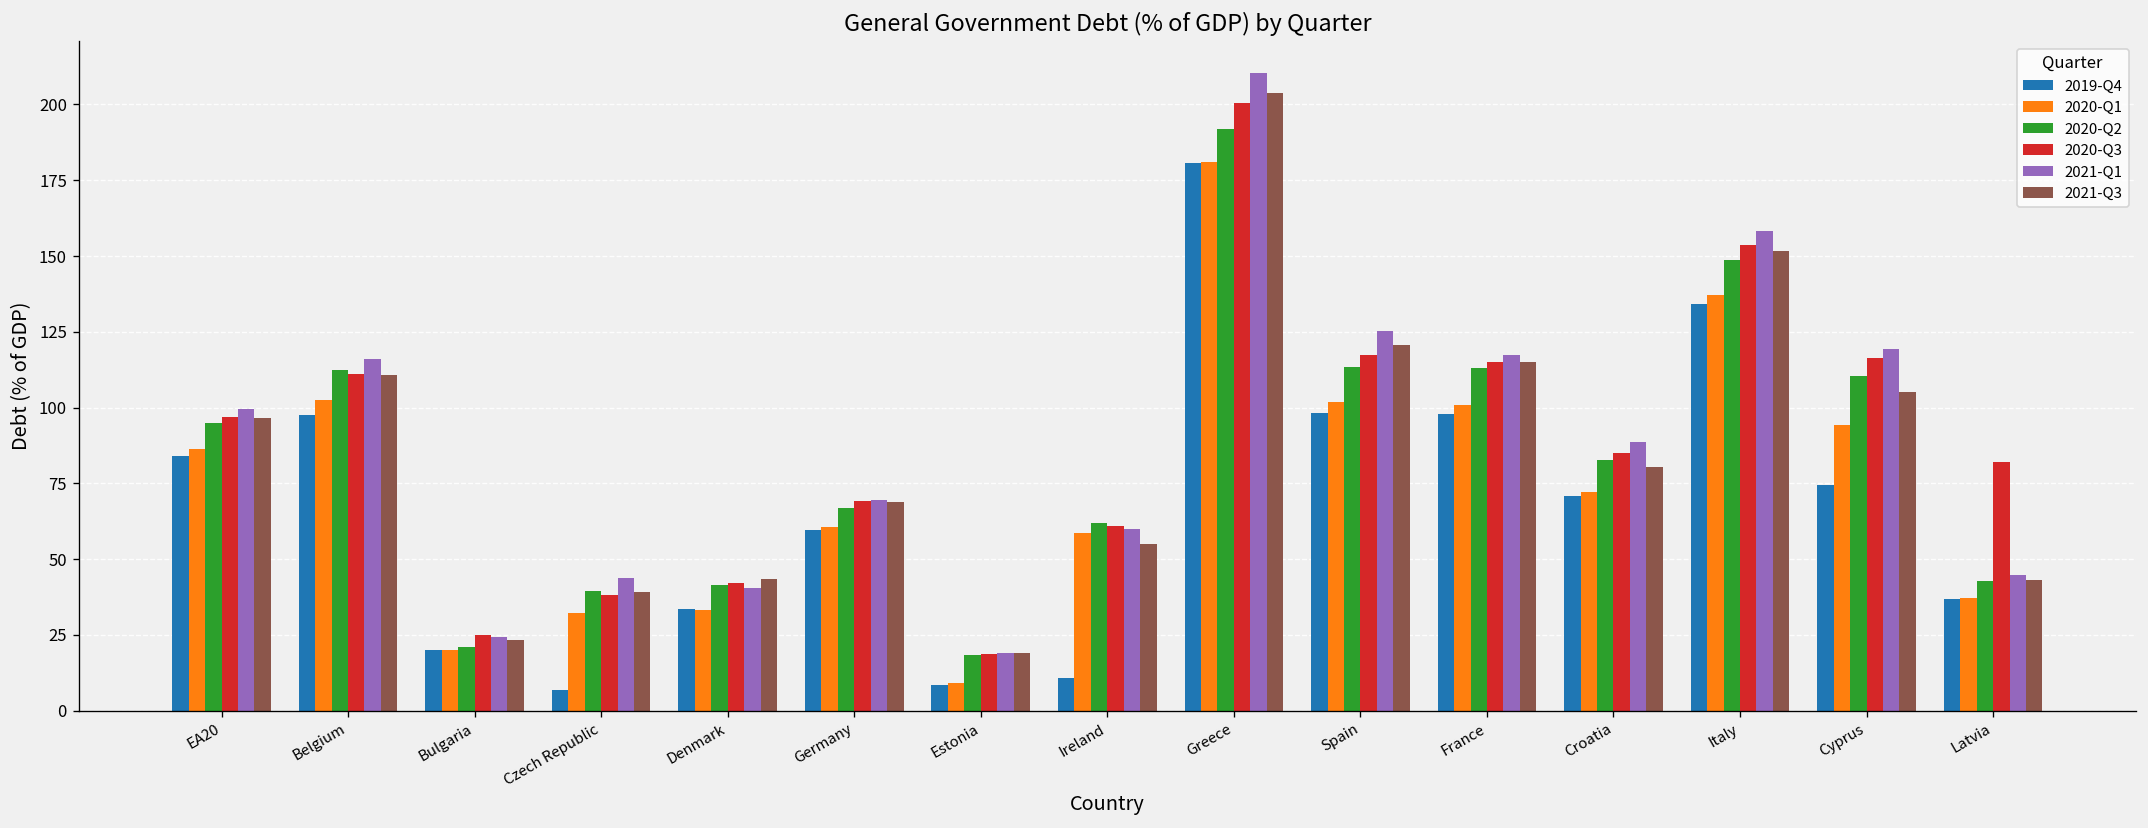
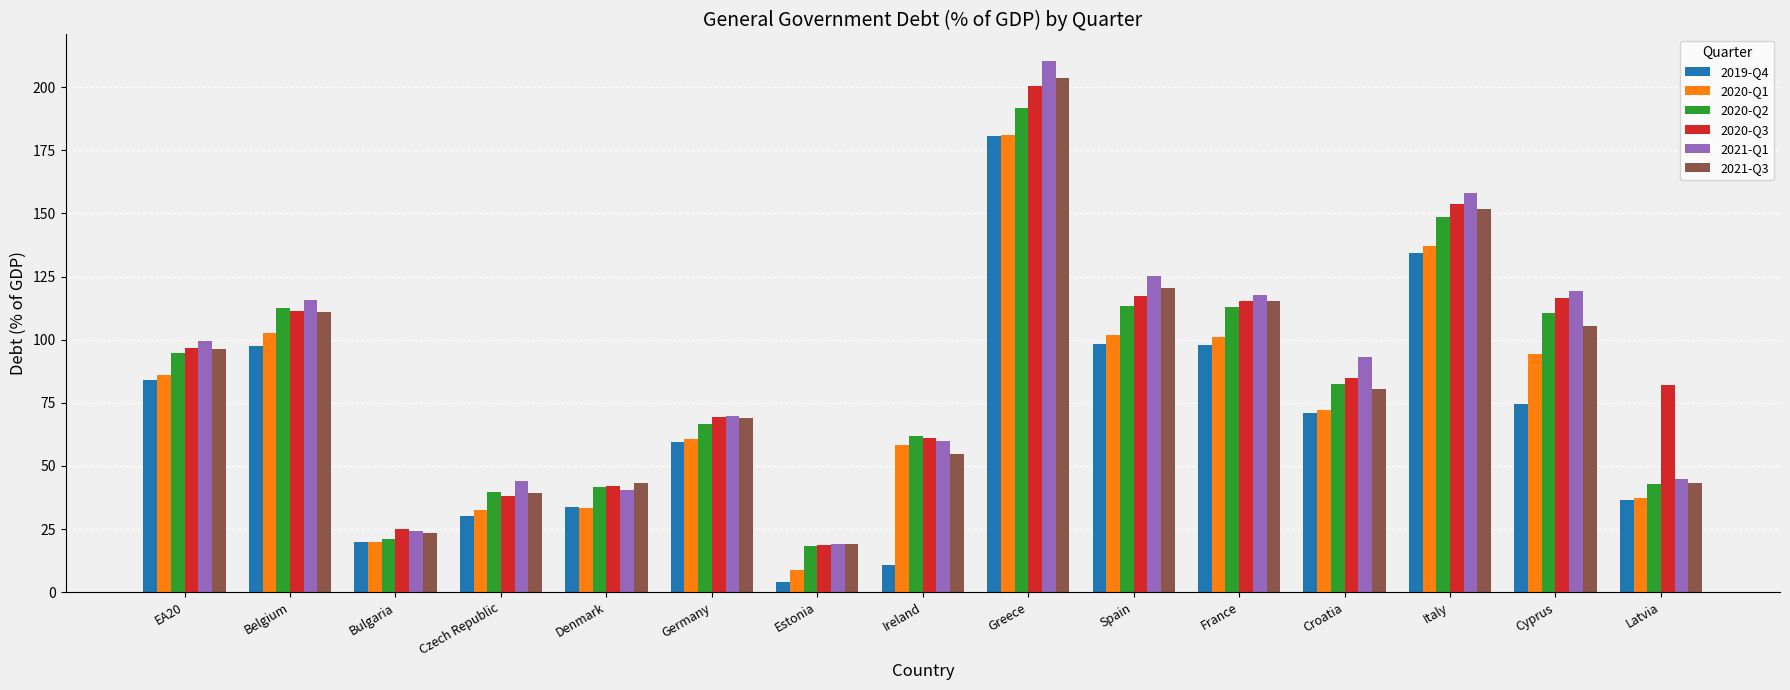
  {
    "2019-Q4": {
      "EA20": 84,
      "Belgium": 98,
      "Bulgaria": 20,
-     "Czech Republic": 7,
+     "Czech Republic": 30,
      "Denmark": 34,
      "Germany": 60,
-     "Estonia": 9,
+     "Estonia": 4,
      "Ireland": 11,
      "Greece": 181,
      "Spain": 98,
      "France": 98,
      "Croatia": 71,
      "Italy": 134,
      "Cyprus": 75,
      "Latvia": 37
    },
    "2020-Q1": {
      "EA20": 86,
      "Belgium": 103,
      "Bulgaria": 20,
      "Czech Republic": 32,
      "Denmark": 33,
      "Germany": 61,
      "Estonia": 9,
      "Ireland": 59,
      "Greece": 181,
      "Spain": 102,
      "France": 101,
      "Croatia": 72,
      "Italy": 137,
      "Cyprus": 94,
      "Latvia": 37
    },
    "2020-Q2": {
      "EA20": 95,
      "Belgium": 113,
      "Bulgaria": 21,
      "Czech Republic": 40,
      "Denmark": 42,
      "Germany": 67,
      "Estonia": 19,
      "Ireland": 62,
      "Greece": 192,
      "Spain": 113,
      "France": 113,
      "Croatia": 83,
      "Italy": 149,
      "Cyprus": 111,
      "Latvia": 43
    },
    "2020-Q3": {
      "EA20": 97,
      "Belgium": 111,
      "Bulgaria": 25,
      "Czech Republic": 38,
      "Denmark": 42,
      "Germany": 69,
      "Estonia": 19,
      "Ireland": 61,
      "Greece": 200,
      "Spain": 117,
      "France": 115,
      "Croatia": 85,
      "Italy": 154,
      "Cyprus": 117,
      "Latvia": 82
    },
    "2021-Q1": {
      "EA20": 100,
      "Belgium": 116,
      "Bulgaria": 24,
      "Czech Republic": 44,
      "Denmark": 41,
      "Germany": 70,
      "Estonia": 19,
      "Ireland": 60,
      "Greece": 210,
      "Spain": 125,
      "France": 118,
-     "Croatia": 89,
+     "Croatia": 93,
      "Italy": 158,
      "Cyprus": 119,
      "Latvia": 45
    },
    "2021-Q3": {
      "EA20": 97,
      "Belgium": 111,
      "Bulgaria": 23,
      "Czech Republic": 39,
      "Denmark": 43,
      "Germany": 69,
      "Estonia": 19,
      "Ireland": 55,
      "Greece": 204,
      "Spain": 121,
      "France": 115,
      "Croatia": 81,
      "Italy": 152,
      "Cyprus": 105,
      "Latvia": 43
    }
  }
